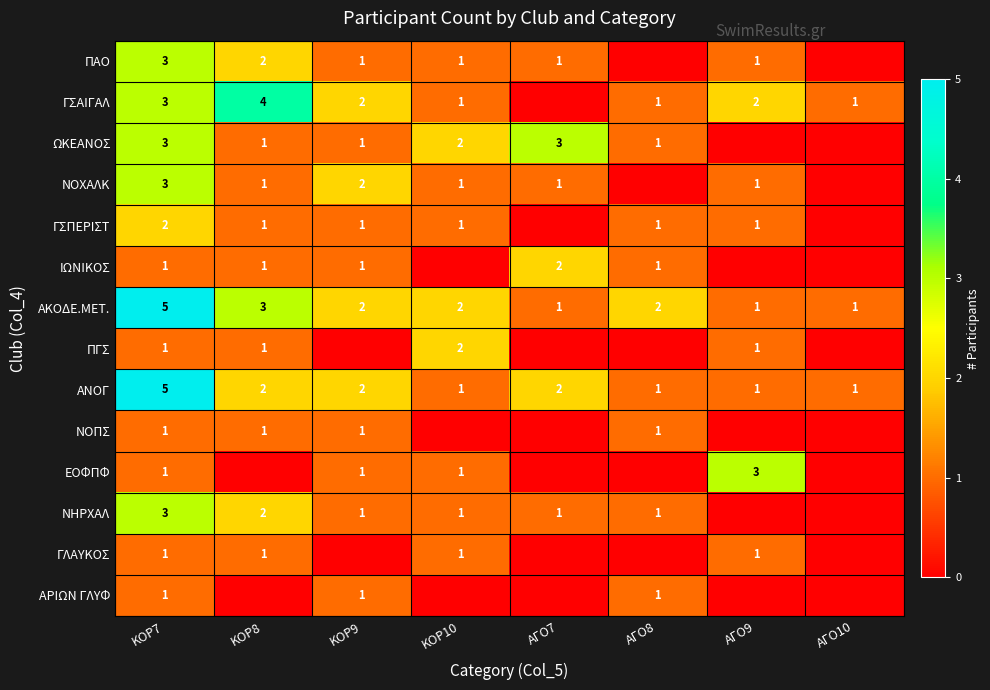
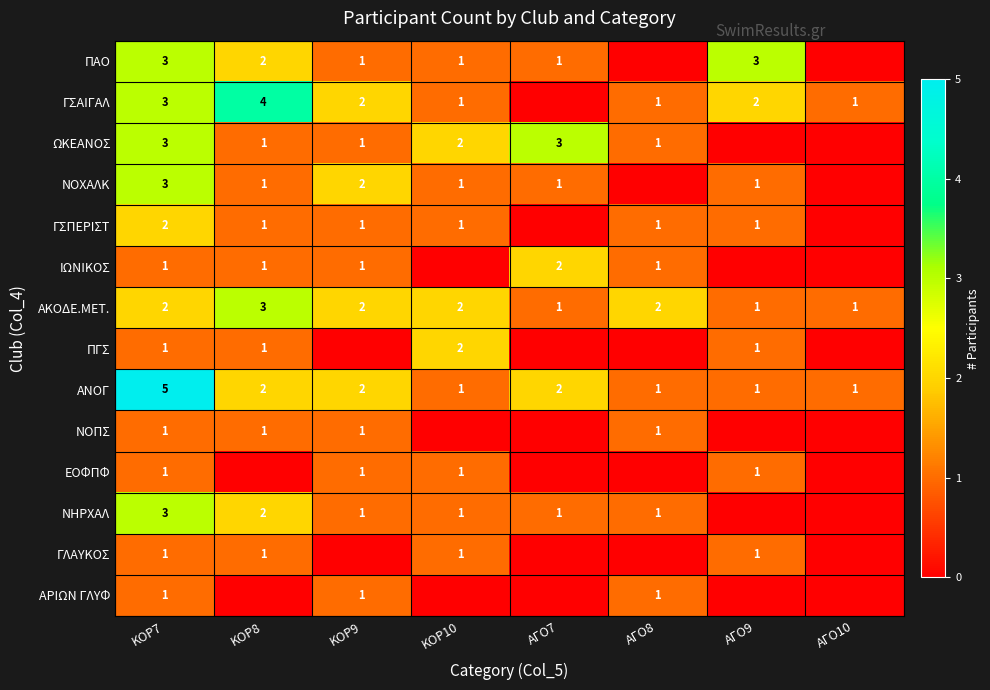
  {
    "ΠΑΟ": {
      "ΚΟΡ7": 3,
      "ΚΟΡ8": 2,
      "ΚΟΡ9": 1,
      "ΚΟΡ10": 1,
      "ΑΓΟ7": 1,
-     "ΑΓΟ9": 1
+     "ΑΓΟ9": 3
    },
    "ΓΣΑΙΓΑΛ": {
      "ΚΟΡ7": 3,
      "ΚΟΡ8": 4,
      "ΚΟΡ9": 2,
      "ΚΟΡ10": 1,
      "ΑΓΟ8": 1,
      "ΑΓΟ9": 2,
      "ΑΓΟ10": 1
    },
    "ΩΚΕΑΝΟΣ": {
      "ΚΟΡ7": 3,
      "ΚΟΡ8": 1,
      "ΚΟΡ9": 1,
      "ΚΟΡ10": 2,
      "ΑΓΟ7": 3,
      "ΑΓΟ8": 1
    },
    "NOXAΛΚ": {
      "ΚΟΡ7": 3,
      "ΚΟΡ8": 1,
      "ΚΟΡ9": 2,
      "ΚΟΡ10": 1,
      "ΑΓΟ7": 1,
      "ΑΓΟ9": 1
    },
    "ΓΣΠΕΡΙΣΤ": {
      "ΚΟΡ7": 2,
      "ΚΟΡ8": 1,
      "ΚΟΡ9": 1,
      "ΚΟΡ10": 1,
      "ΑΓΟ8": 1,
      "ΑΓΟ9": 1
    },
    "ΙΩΝΙΚΟΣ": {
      "ΚΟΡ7": 1,
      "ΚΟΡ8": 1,
      "ΚΟΡ9": 1,
      "ΑΓΟ7": 2,
      "ΑΓΟ8": 1
    },
    "ΑΚΟΔΕ.ΜΕΤ.": {
-     "ΚΟΡ7": 5,
+     "ΚΟΡ7": 2,
      "ΚΟΡ8": 3,
      "ΚΟΡ9": 2,
      "ΚΟΡ10": 2,
      "ΑΓΟ7": 1,
      "ΑΓΟ8": 2,
      "ΑΓΟ9": 1,
      "ΑΓΟ10": 1
    },
    "ΠΓΣ": {
      "ΚΟΡ7": 1,
      "ΚΟΡ8": 1,
      "ΚΟΡ10": 2,
      "ΑΓΟ9": 1
    },
    "ΑΝΟΓ": {
      "ΚΟΡ7": 5,
      "ΚΟΡ8": 2,
      "ΚΟΡ9": 2,
      "ΚΟΡ10": 1,
      "ΑΓΟ7": 2,
      "ΑΓΟ8": 1,
      "ΑΓΟ9": 1,
      "ΑΓΟ10": 1
    },
    "ΝΟΠΣ": {
      "ΚΟΡ7": 1,
      "ΚΟΡ8": 1,
      "ΚΟΡ9": 1,
      "ΑΓΟ8": 1
    },
    "ΕΟΦΠΦ": {
      "ΚΟΡ7": 1,
      "ΚΟΡ9": 1,
      "ΚΟΡ10": 1,
-     "ΑΓΟ9": 3
+     "ΑΓΟ9": 1
    },
    "ΝΗΡΧΑΛ": {
      "ΚΟΡ7": 3,
      "ΚΟΡ8": 2,
      "ΚΟΡ9": 1,
      "ΚΟΡ10": 1,
      "ΑΓΟ7": 1,
      "ΑΓΟ8": 1
    },
    "ΓΛΑΥΚΟΣ": {
      "ΚΟΡ7": 1,
      "ΚΟΡ8": 1,
      "ΚΟΡ10": 1,
      "ΑΓΟ9": 1
    },
    "ΑΡΙΩΝ ΓΛΥΦ": {
      "ΚΟΡ7": 1,
      "ΚΟΡ9": 1,
      "ΑΓΟ8": 1
    }
  }
